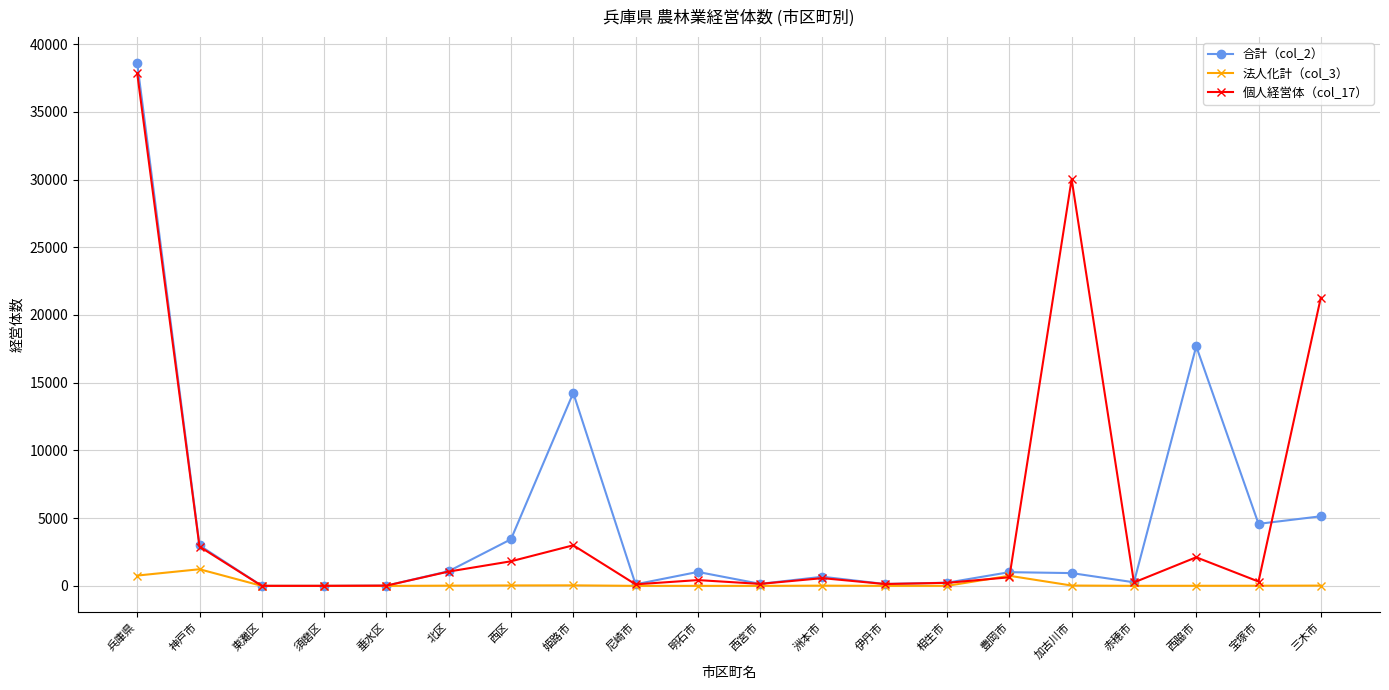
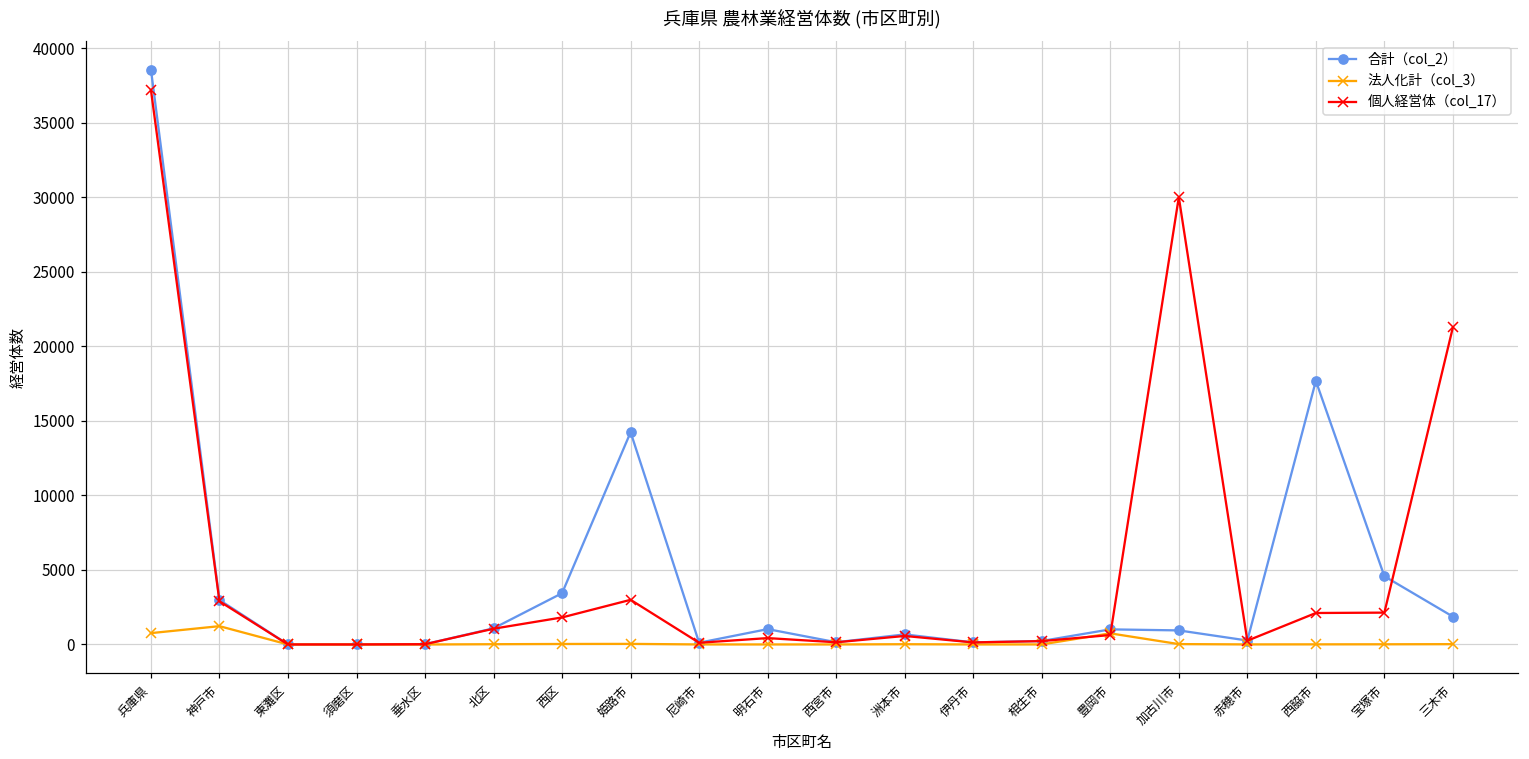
  {
    "合計（col_2）": {
      "兵庫県": 38600,
      "西区": 3400,
      "姫路市": 14200,
      "明石市": 1000,
      "豊岡市": 1000,
      "加古川市": 900,
      "西脇市": 17700,
      "宝塚市": 4600,
-     "三木市": 5100
+     "三木市": 1900
    },
    "法人化計（col_3）": {
      "兵庫県": 800,
      "神戸市": 1200,
      "北区": 0,
      "西区": 0,
      "姫路市": 0,
      "明石市": 0,
      "洲本市": 0,
      "相生市": 0,
      "加古川市": 0,
      "赤穂市": 0,
      "西脇市": 0,
      "宝塚市": 0,
      "三木市": 0
    },
    "個人経営体（col_17）": {
-     "兵庫県": 37800,
+     "兵庫県": 37200,
      "西区": 1800,
      "姫路市": 3000,
      "明石市": 400,
      "加古川市": 30000,
      "西脇市": 2100,
-     "宝塚市": 300,
+     "宝塚市": 2100,
      "三木市": 21300
    }
  }
